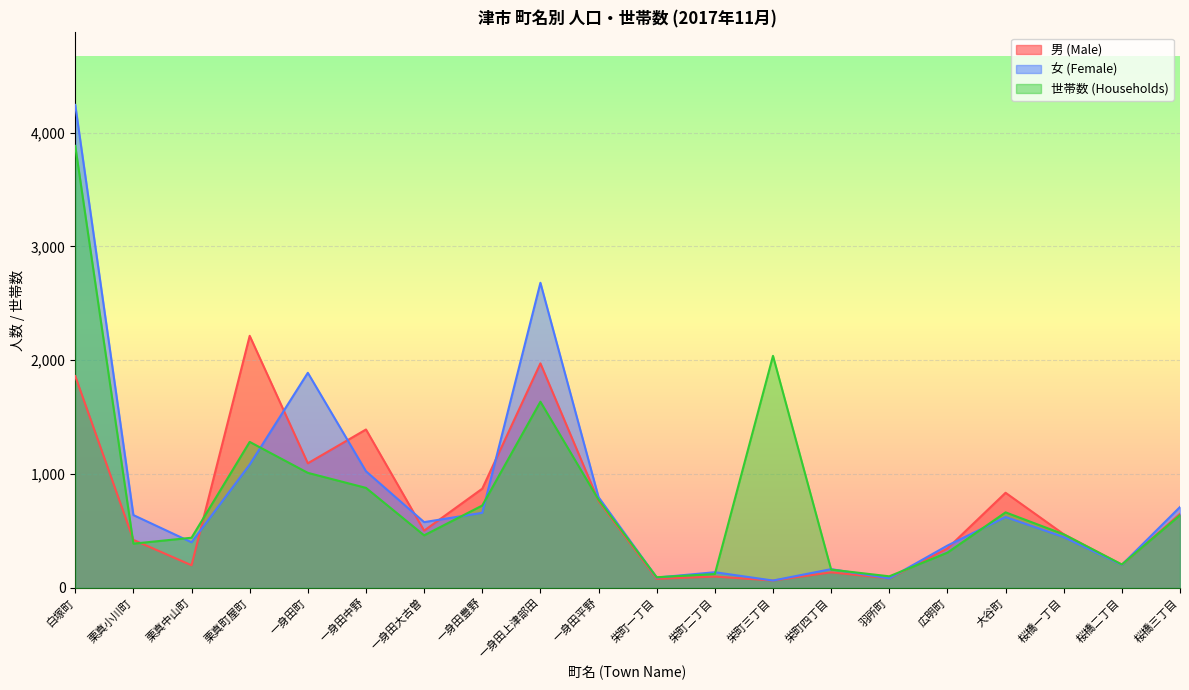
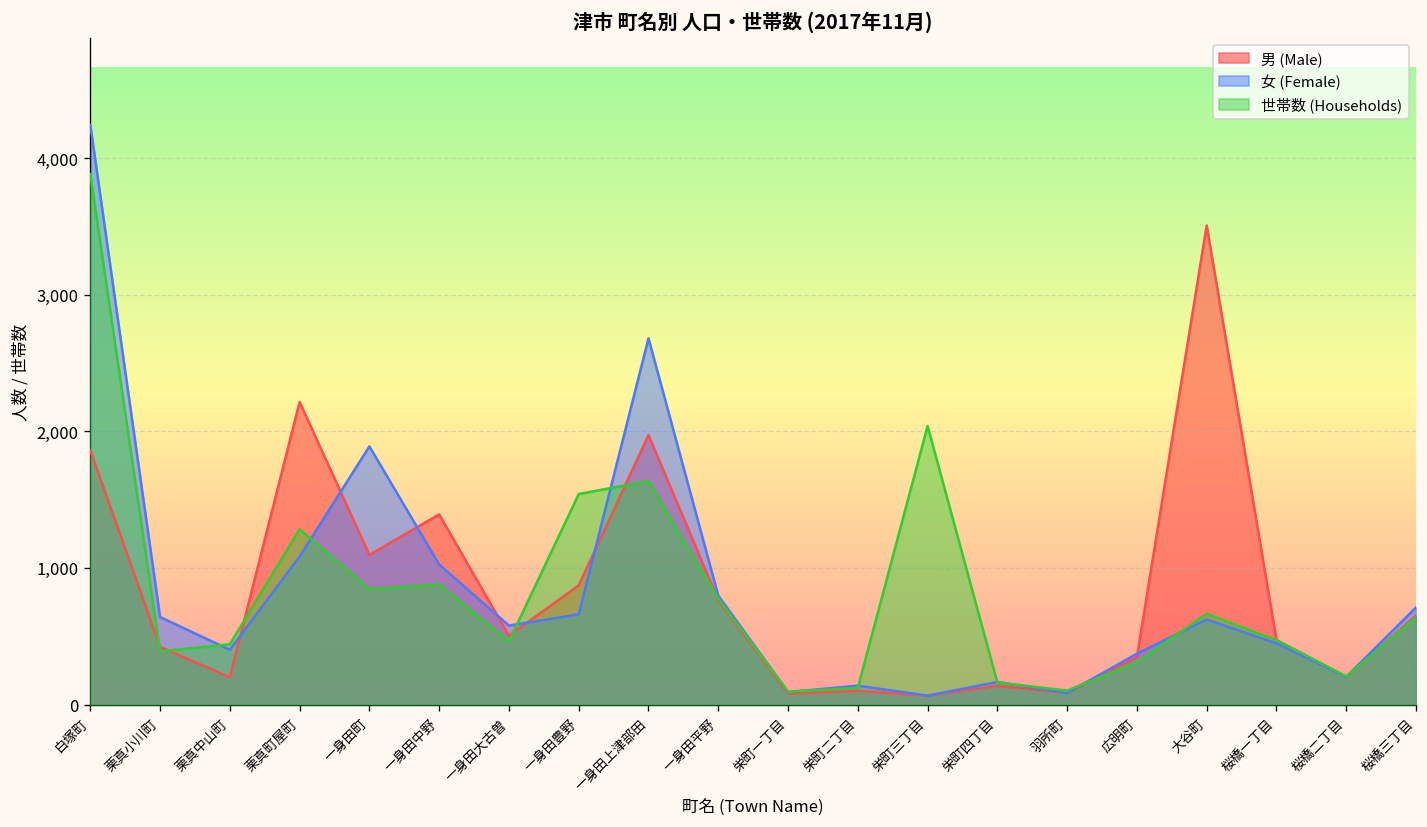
  {
    "男 (Male)": {
      "白塚町": "1,860",
      "栗真小川町": "420",
      "栗真中山町": "200",
      "栗真町屋町": "2,220",
      "一身田町": "1,100",
      "一身田中野": "1,390",
      "一身田大古曽": "500",
      "一身田豊野": "870",
      "一身田上津部田": "1,970",
      "栄町四丁目": "140",
      "広明町": "350",
-     "大谷町": "840"
+     "大谷町": "3,510"
    },
    "女 (Female)": {
      "白塚町": "4,240",
      "栗真小川町": "640",
      "栗真中山町": "400",
      "栗真町屋町": "1,080",
      "一身田町": "1,890",
      "一身田中野": "1,030",
      "一身田大古曽": "580",
      "一身田豊野": "660",
      "一身田上津部田": "2,680",
      "広明町": "370",
      "大谷町": "620",
      "桜橋一丁目": "450",
      "桜橋三丁目": "710"
    },
    "世帯数 (Households)": {
      "白塚町": "3,880",
      "栗真小川町": "390",
      "栗真中山町": "440",
      "栗真町屋町": "1,280",
-     "一身田町": "1,010",
+     "一身田町": "850",
      "一身田中野": "880",
      "一身田大古曽": "460",
-     "一身田豊野": "720",
+     "一身田豊野": "1,540",
      "一身田上津部田": "1,640",
      "栄町三丁目": "2,040",
      "広明町": "310",
      "大谷町": "660"
    }
  }
